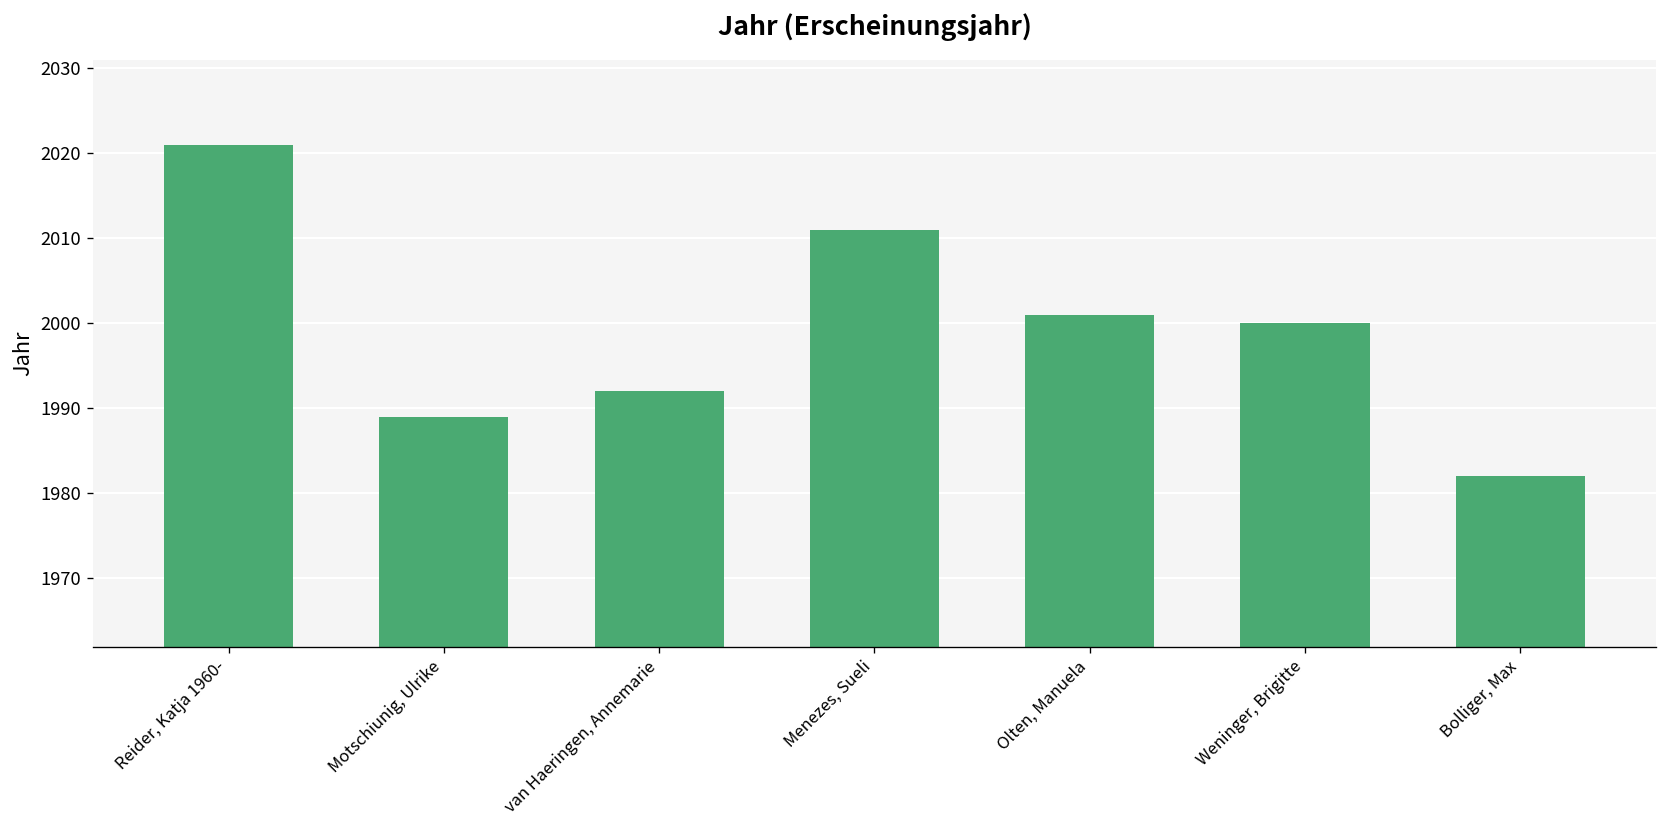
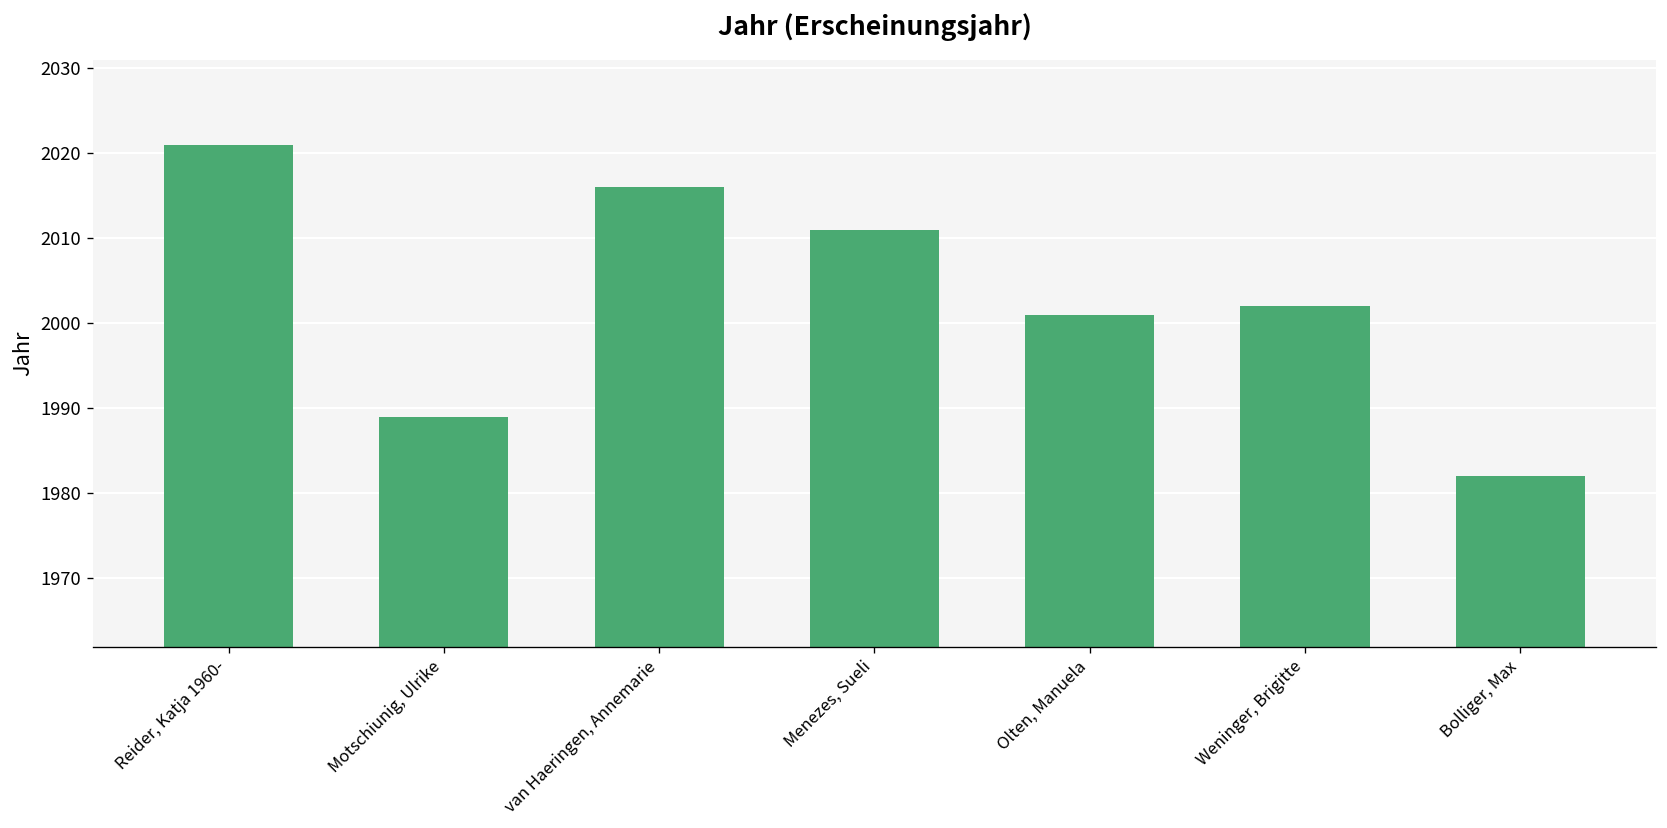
  {
    "Reider, Katja 1960-": 2021,
    "Motschiunig, Ulrike": 1989,
-   "van Haeringen, Annemarie": 1992,
+   "van Haeringen, Annemarie": 2016,
    "Menezes, Sueli": 2011,
    "Olten, Manuela": 2001,
-   "Weninger, Brigitte": 2000,
+   "Weninger, Brigitte": 2002,
    "Bolliger, Max": 1982
  }
